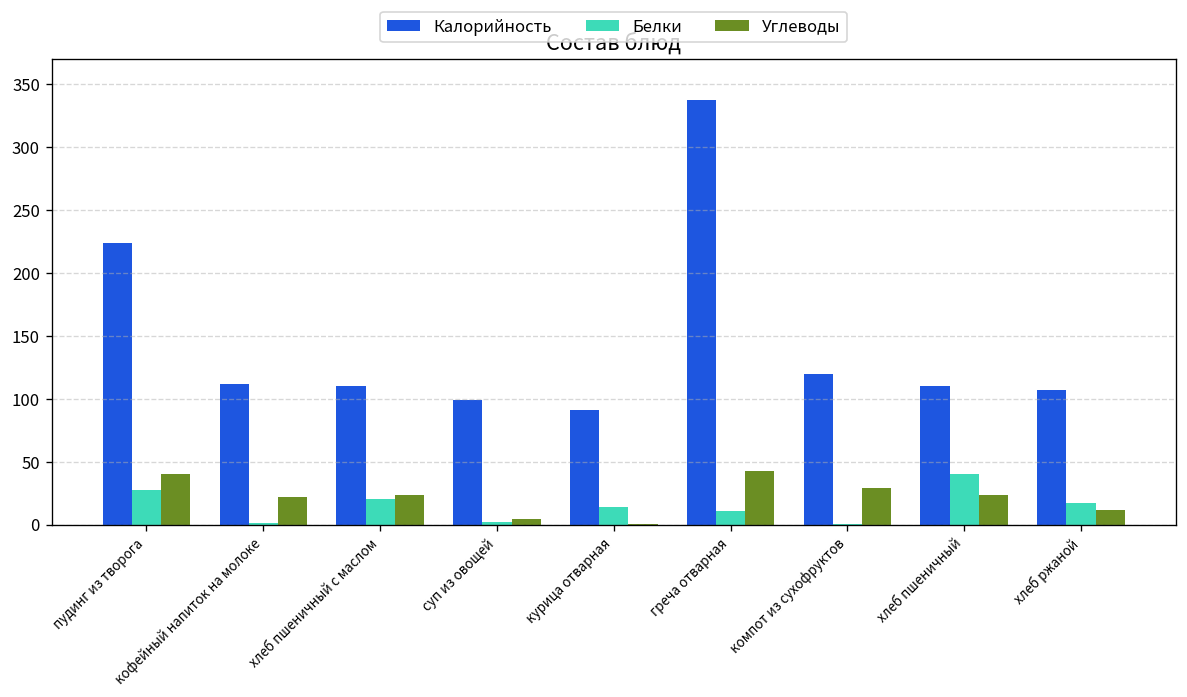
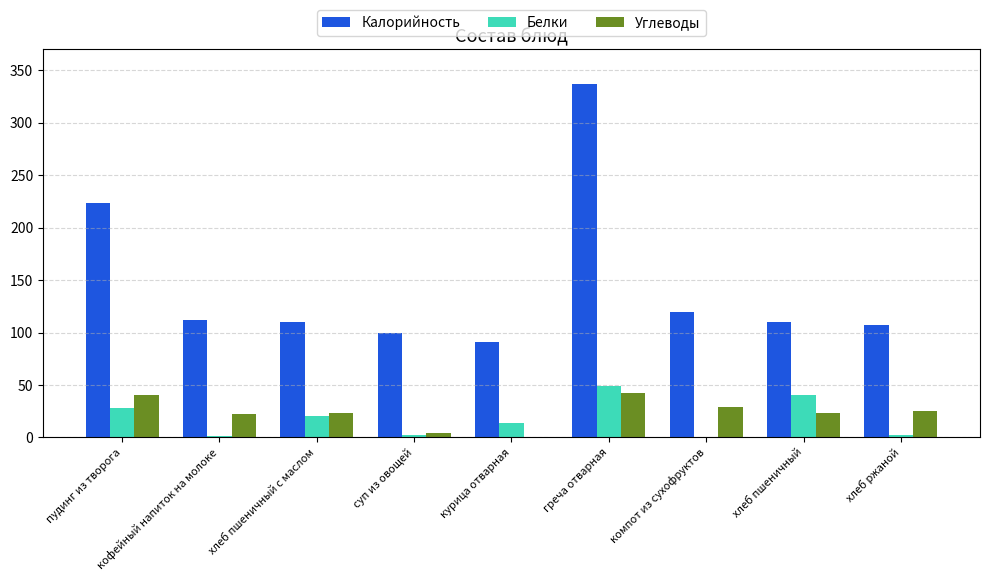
  {
    "Калорийность": {
      "пудинг из творога": 224,
      "кофейный напиток на молоке": 112,
      "хлеб пшеничный с маслом": 110,
      "суп из овощей": 99,
      "курица отварная": 91,
      "греча отварная": 338,
      "компот из сухофруктов": 120,
      "хлеб пшеничный": 110,
      "хлеб ржаной": 107
    },
    "Белки": {
      "пудинг из творога": 28,
      "хлеб пшеничный с маслом": 20,
      "курица отварная": 14,
-     "греча отварная": 11,
+     "греча отварная": 49,
      "хлеб пшеничный": 41,
-     "хлеб ржаной": 17
+     "хлеб ржаной": 2
    },
    "Углеводы": {
      "пудинг из творога": 40,
      "кофейный напиток на молоке": 22,
      "хлеб пшеничный с маслом": 23,
      "суп из овощей": 4,
      "греча отварная": 43,
      "компот из сухофруктов": 29,
      "хлеб пшеничный": 23,
-     "хлеб ржаной": 12
+     "хлеб ржаной": 25
    }
  }
